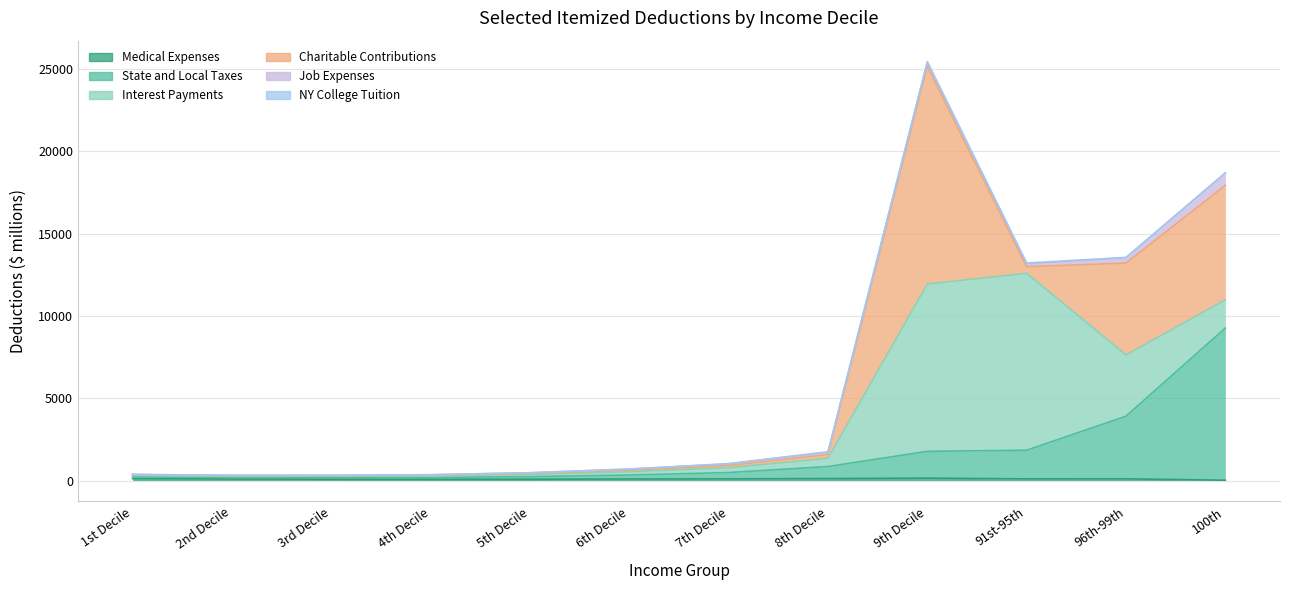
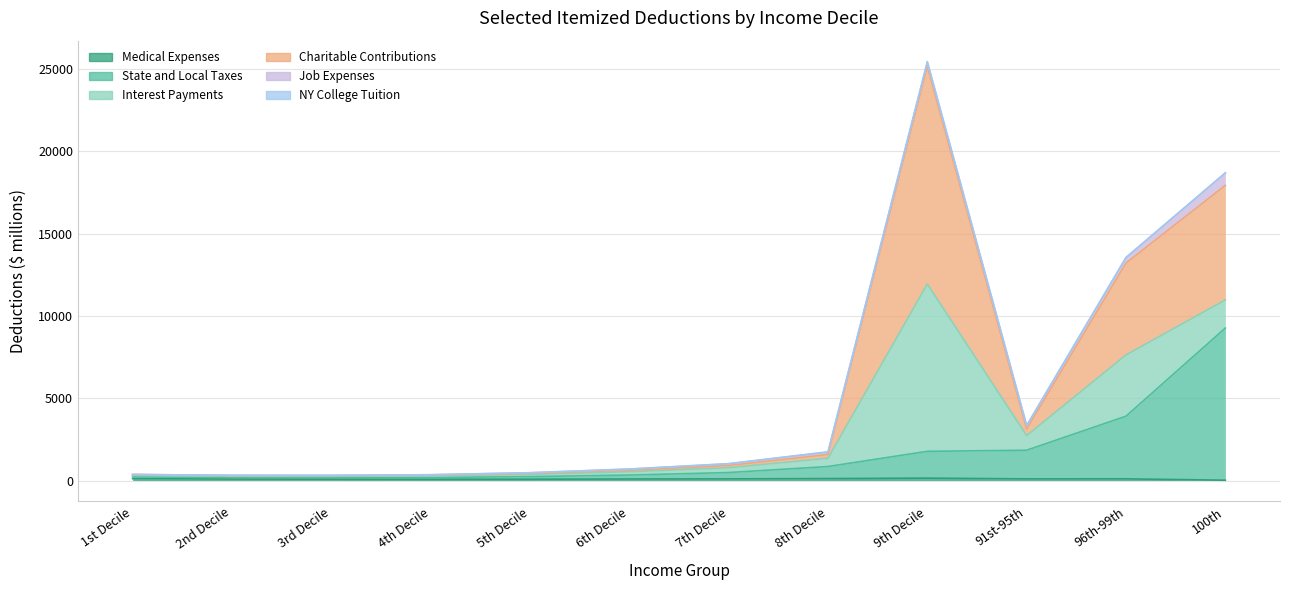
  {
    "Interest Payments": {
      "8th Decile": 500,
      "9th Decile": 10200,
-     "91st-95th": 10800,
+     "91st-95th": 900,
      "96th-99th": 3700,
      "100th": 1700
    },
    "Charitable Contributions": {
      "9th Decile": 13200,
      "91st-95th": 400,
      "96th-99th": 5600,
      "100th": 7000
    }
  }
